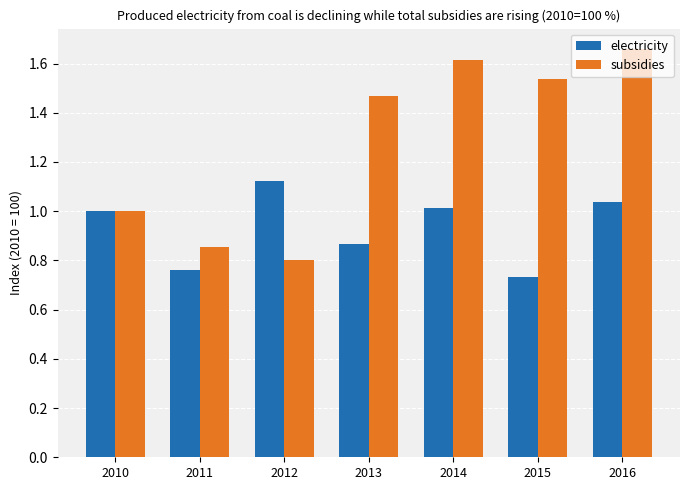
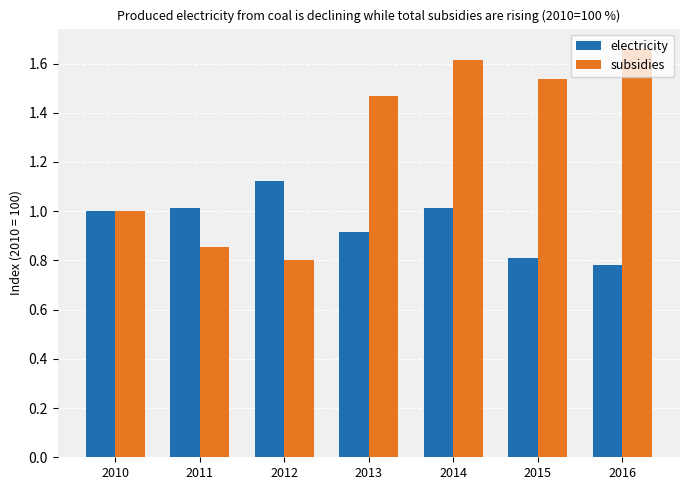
  {
    "electricity": {
      "2010": 1.00,
-     "2011": 0.76,
+     "2011": 1.01,
      "2012": 1.12,
-     "2013": 0.87,
+     "2013": 0.91,
      "2014": 1.01,
-     "2015": 0.73,
-     "2016": 1.04
+     "2015": 0.81,
+     "2016": 0.78
    },
    "subsidies": {
      "2010": 1.00,
      "2011": 0.85,
      "2012": 0.80,
      "2013": 1.47,
      "2014": 1.61,
      "2015": 1.54
    }
  }
